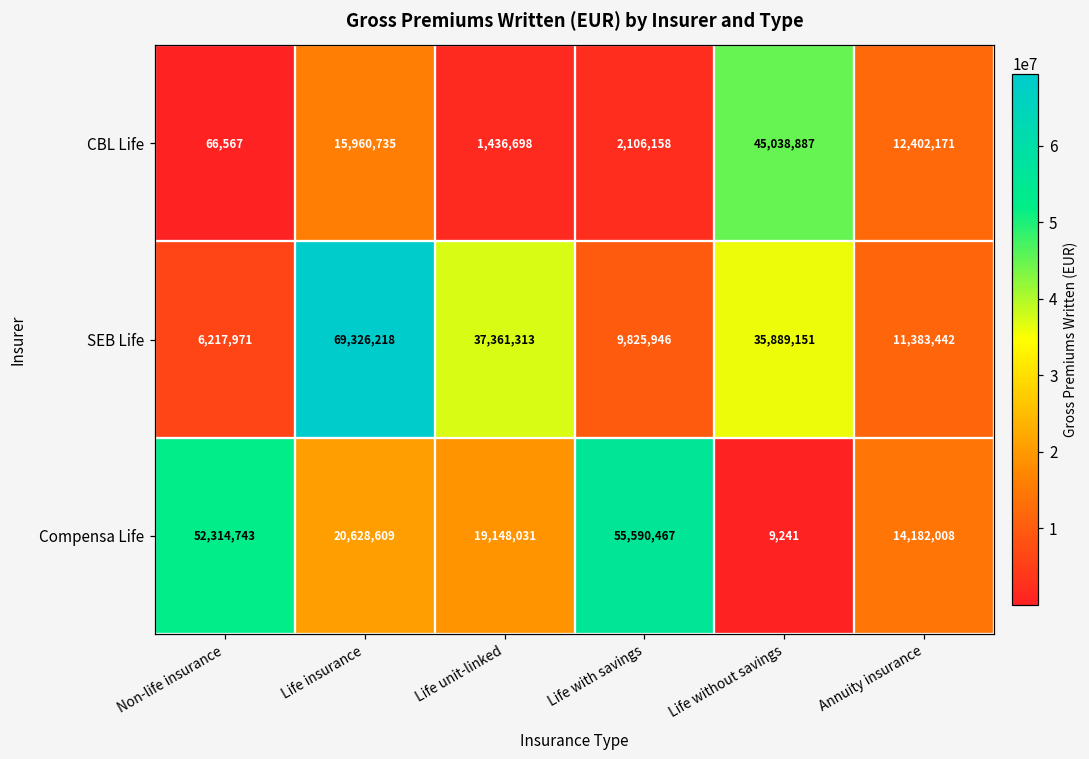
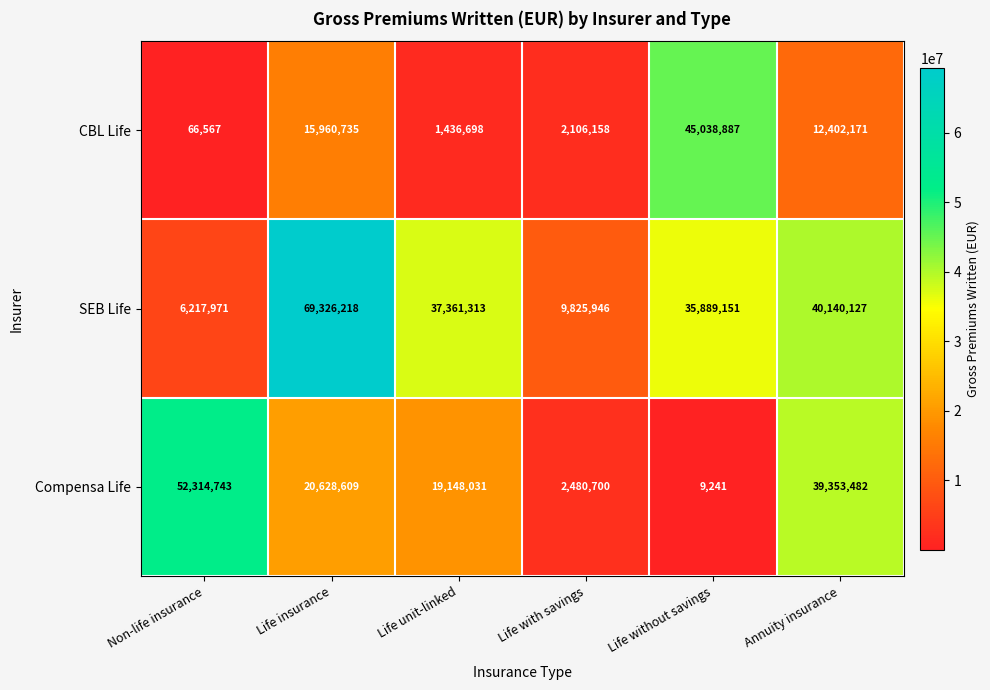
  {
    "CBL Life": {
      "Non-life insurance": "66,567",
      "Life insurance": "15,960,735",
      "Life unit-linked": "1,436,698",
      "Life with savings": "2,106,158",
      "Life without savings": "45,038,887",
      "Annuity insurance": "12,402,171"
    },
    "SEB Life": {
      "Non-life insurance": "6,217,971",
      "Life insurance": "69,326,218",
      "Life unit-linked": "37,361,313",
      "Life with savings": "9,825,946",
      "Life without savings": "35,889,151",
-     "Annuity insurance": "11,383,442"
+     "Annuity insurance": "40,140,127"
    },
    "Compensa Life": {
      "Non-life insurance": "52,314,743",
      "Life insurance": "20,628,609",
      "Life unit-linked": "19,148,031",
-     "Life with savings": "55,590,467",
+     "Life with savings": "2,480,700",
      "Life without savings": "9,241",
-     "Annuity insurance": "14,182,008"
+     "Annuity insurance": "39,353,482"
    }
  }
